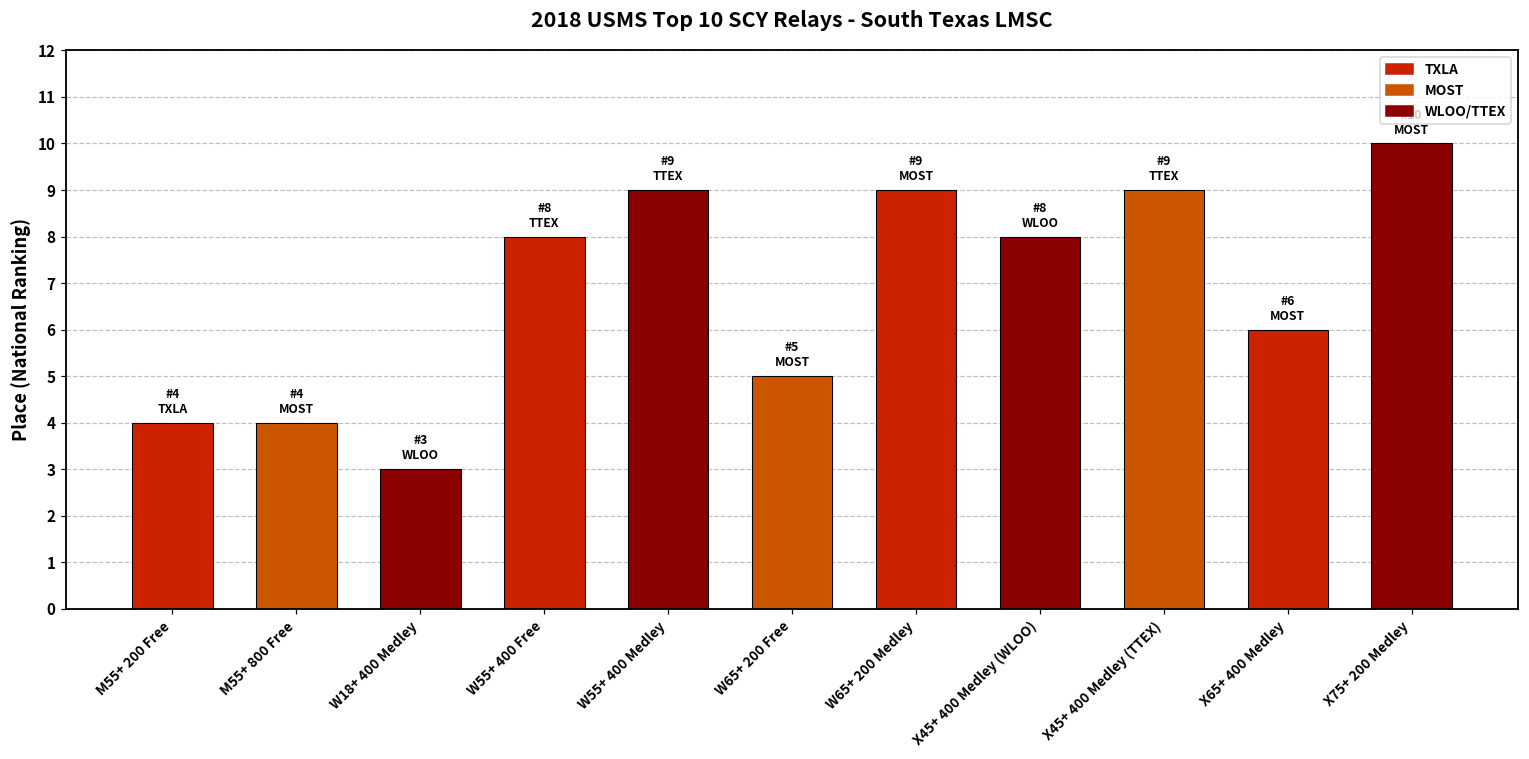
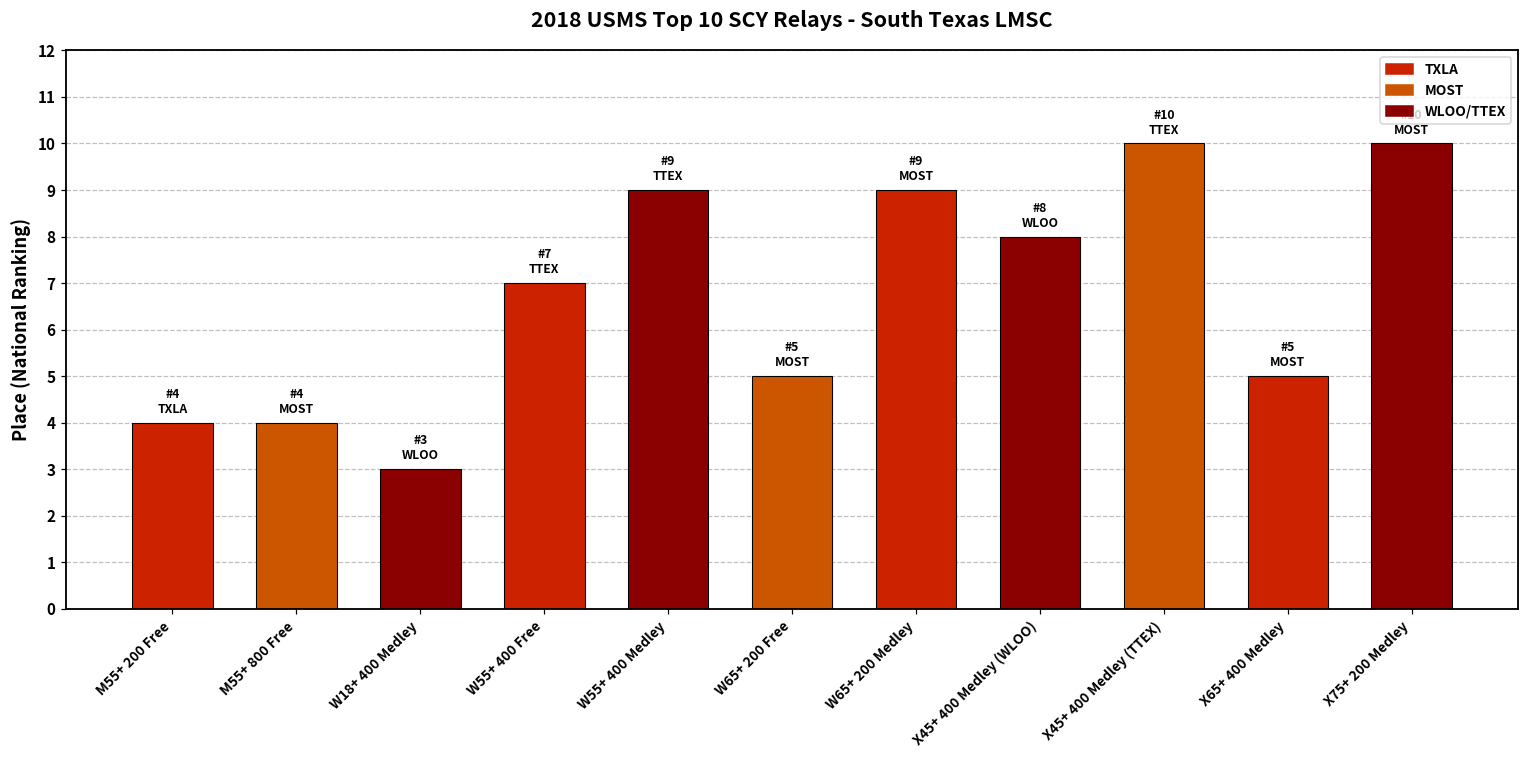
  {
    "M55+ 200 Free": 4,
    "M55+ 800 Free": 4,
    "W18+ 400 Medley": 3,
-   "W55+ 400 Free": 8,
+   "W55+ 400 Free": 7,
    "W55+ 400 Medley": 9,
    "W65+ 200 Free": 5,
    "W65+ 200 Medley": 9,
    "X45+ 400 Medley (WLOO)": 8,
-   "X45+ 400 Medley (TTEX)": 9,
-   "X65+ 400 Medley": 6
+   "X45+ 400 Medley (TTEX)": 10,
+   "X65+ 400 Medley": 5
  }
